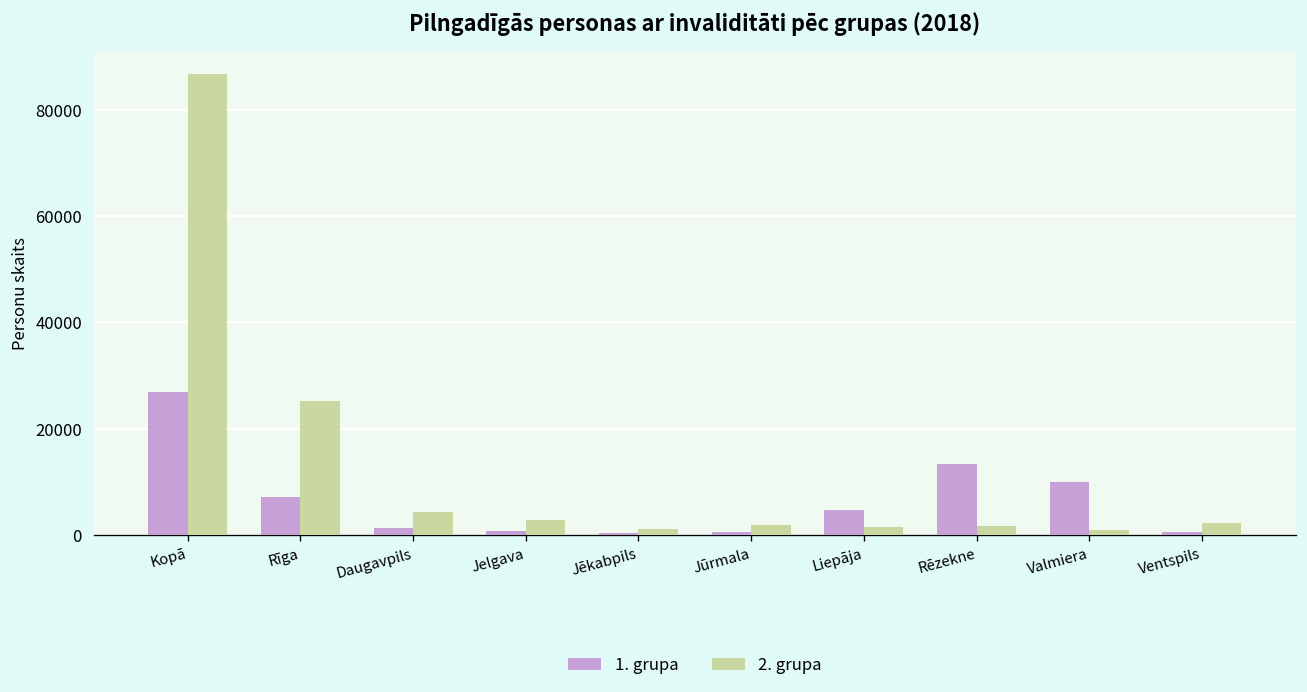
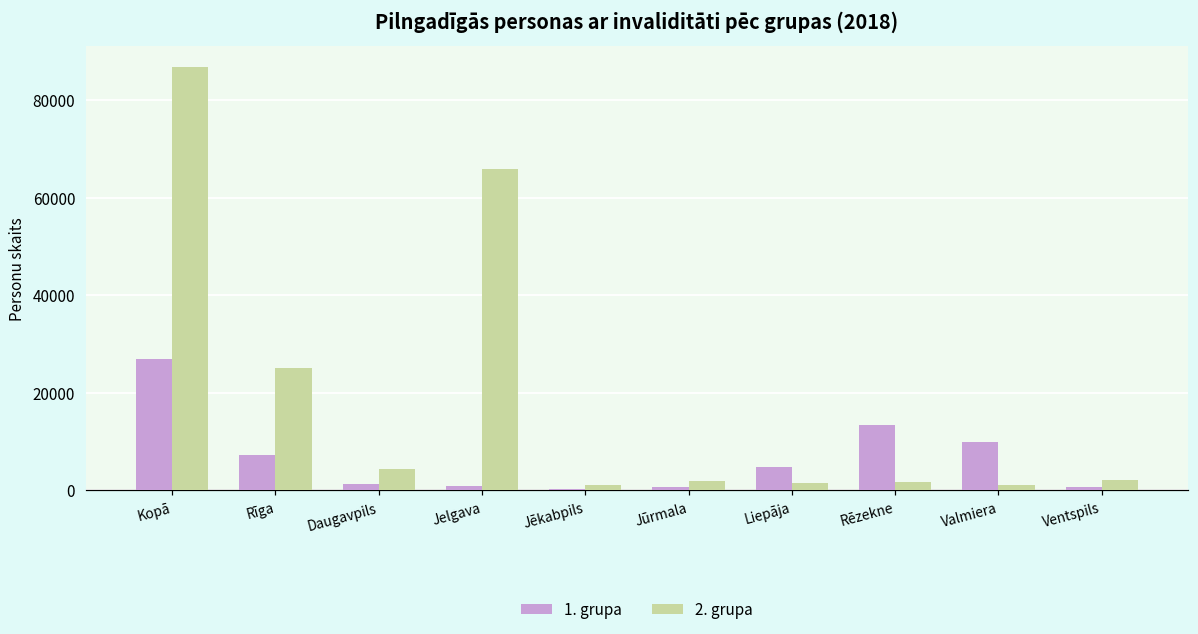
  {
    "1. grupa": {
      "Kopā": 27000,
      "Rīga": 7000,
      "Daugavpils": 1000,
      "Jelgava": 1000,
      "Jūrmala": 1000,
      "Liepāja": 5000,
      "Rēzekne": 13000,
      "Valmiera": 10000,
      "Ventspils": 1000
    },
    "2. grupa": {
      "Kopā": 87000,
      "Rīga": 25000,
      "Daugavpils": 4000,
-     "Jelgava": 3000,
+     "Jelgava": 66000,
      "Jēkabpils": 1000,
      "Jūrmala": 2000,
      "Liepāja": 1000,
      "Rēzekne": 2000,
      "Valmiera": 1000,
      "Ventspils": 2000
    }
  }
